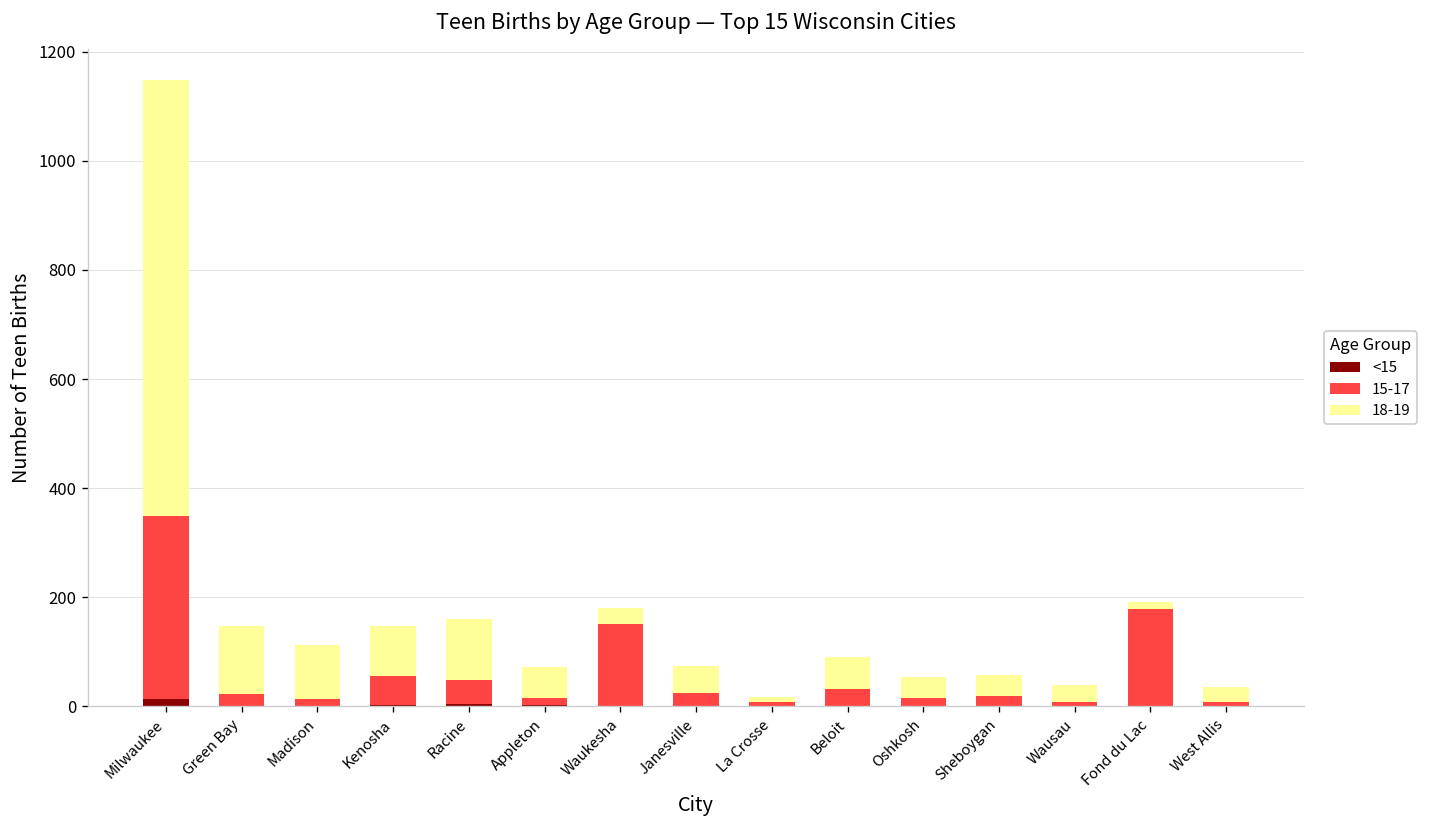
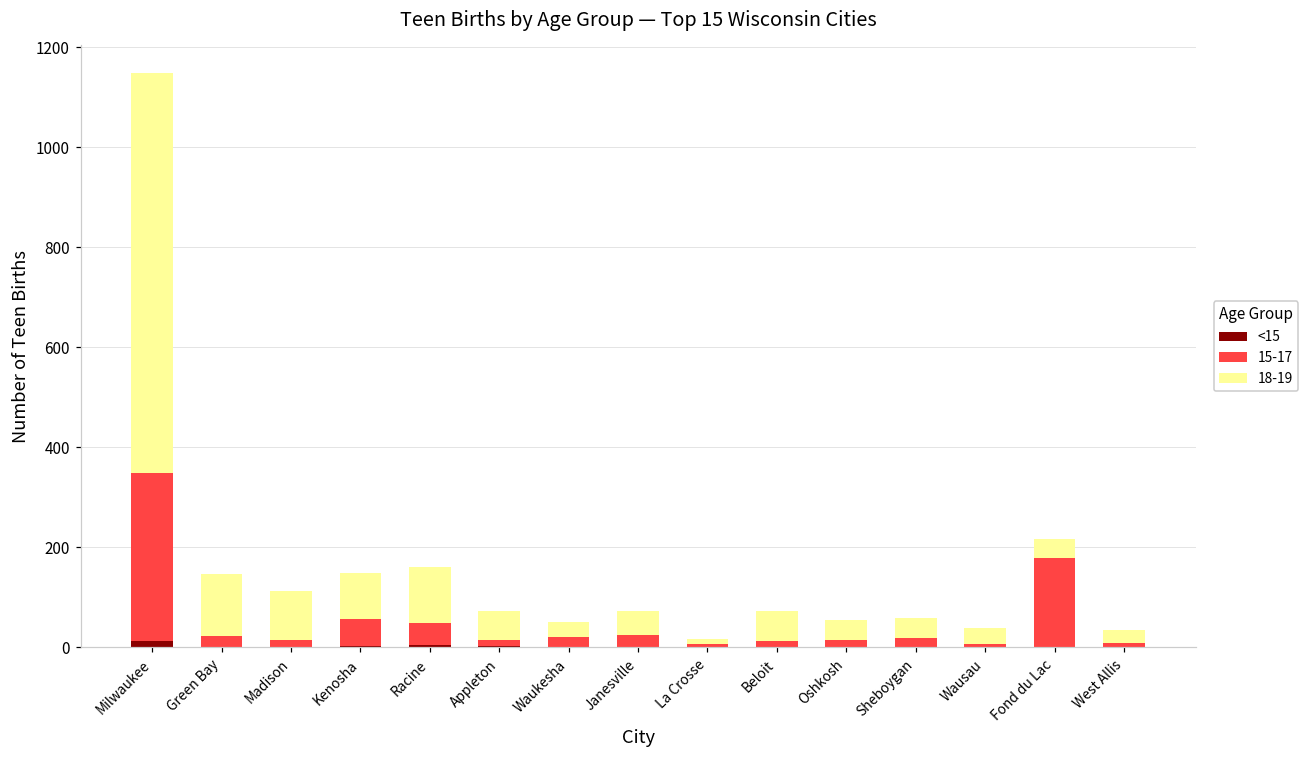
  {
    "<15": {
      "Milwaukee": 10,
      "Madison": 0,
      "Waukesha": 0,
      "La Crosse": 0,
      "Oshkosh": 0,
      "Sheboygan": 0,
      "Wausau": 0,
      "Fond du Lac": 0,
      "West Allis": 0
    },
    "15-17": {
      "Milwaukee": 340,
      "Green Bay": 20,
      "Madison": 10,
      "Kenosha": 50,
      "Racine": 50,
      "Appleton": 10,
-     "Waukesha": 150,
+     "Waukesha": 20,
      "Janesville": 20,
      "La Crosse": 10,
-     "Beloit": 30,
+     "Beloit": 10,
      "Oshkosh": 20,
      "Sheboygan": 20,
      "Wausau": 10,
      "Fond du Lac": 180,
      "West Allis": 10
    },
    "18-19": {
      "Milwaukee": 800,
      "Green Bay": 120,
      "Madison": 100,
      "Kenosha": 90,
      "Racine": 110,
      "Appleton": 60,
      "Waukesha": 30,
      "Janesville": 50,
      "La Crosse": 10,
      "Beloit": 60,
      "Oshkosh": 40,
      "Sheboygan": 40,
      "Wausau": 30,
-     "Fond du Lac": 10,
+     "Fond du Lac": 40,
      "West Allis": 30
    }
  }
